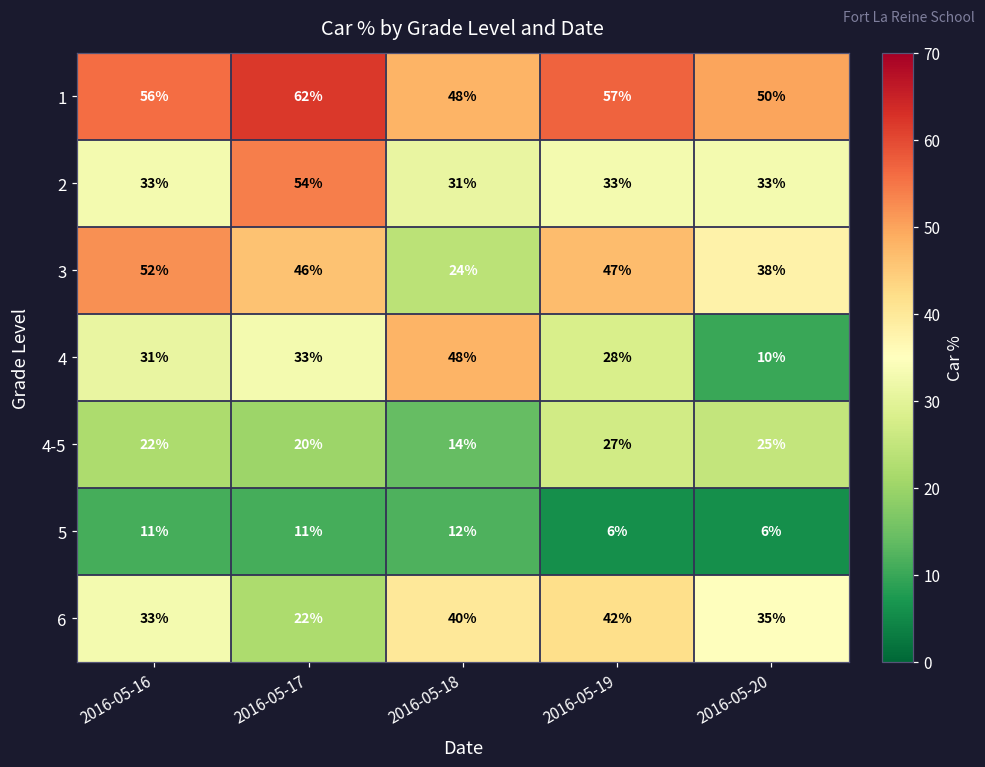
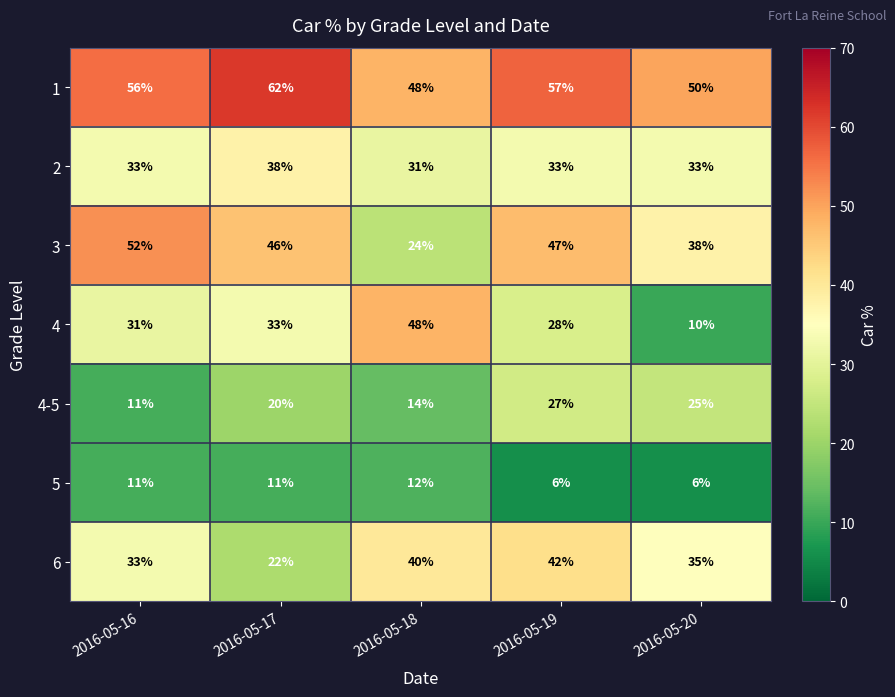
  {
    "1": {
      "2016-05-16": "56%",
      "2016-05-17": "62%",
      "2016-05-18": "48%",
      "2016-05-19": "57%",
      "2016-05-20": "50%"
    },
    "2": {
      "2016-05-16": "33%",
-     "2016-05-17": "54%",
+     "2016-05-17": "38%",
      "2016-05-18": "31%",
      "2016-05-19": "33%",
      "2016-05-20": "33%"
    },
    "3": {
      "2016-05-16": "52%",
      "2016-05-17": "46%",
      "2016-05-18": "24%",
      "2016-05-19": "47%",
      "2016-05-20": "38%"
    },
    "4": {
      "2016-05-16": "31%",
      "2016-05-17": "33%",
      "2016-05-18": "48%",
      "2016-05-19": "28%",
      "2016-05-20": "10%"
    },
    "4-5": {
-     "2016-05-16": "22%",
+     "2016-05-16": "11%",
      "2016-05-17": "20%",
      "2016-05-18": "14%",
      "2016-05-19": "27%",
      "2016-05-20": "25%"
    },
    "5": {
      "2016-05-16": "11%",
      "2016-05-17": "11%",
      "2016-05-18": "12%",
      "2016-05-19": "6%",
      "2016-05-20": "6%"
    },
    "6": {
      "2016-05-16": "33%",
      "2016-05-17": "22%",
      "2016-05-18": "40%",
      "2016-05-19": "42%",
      "2016-05-20": "35%"
    }
  }
